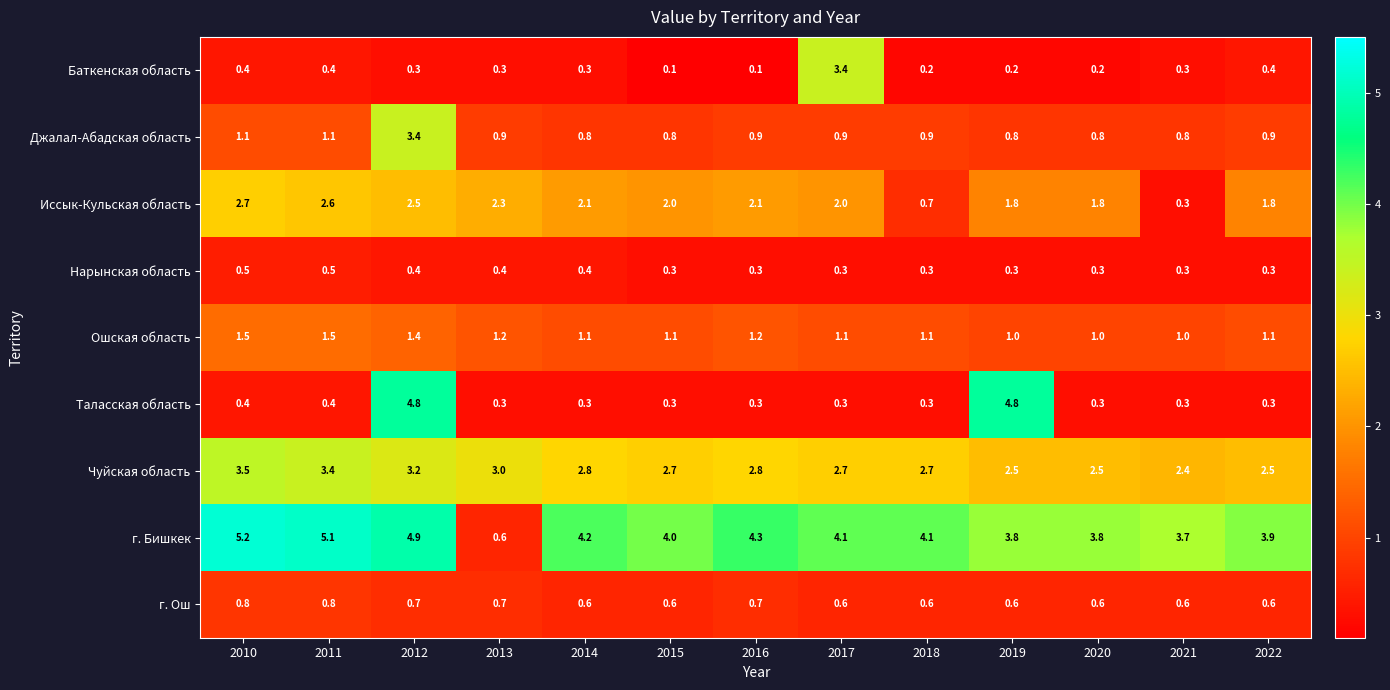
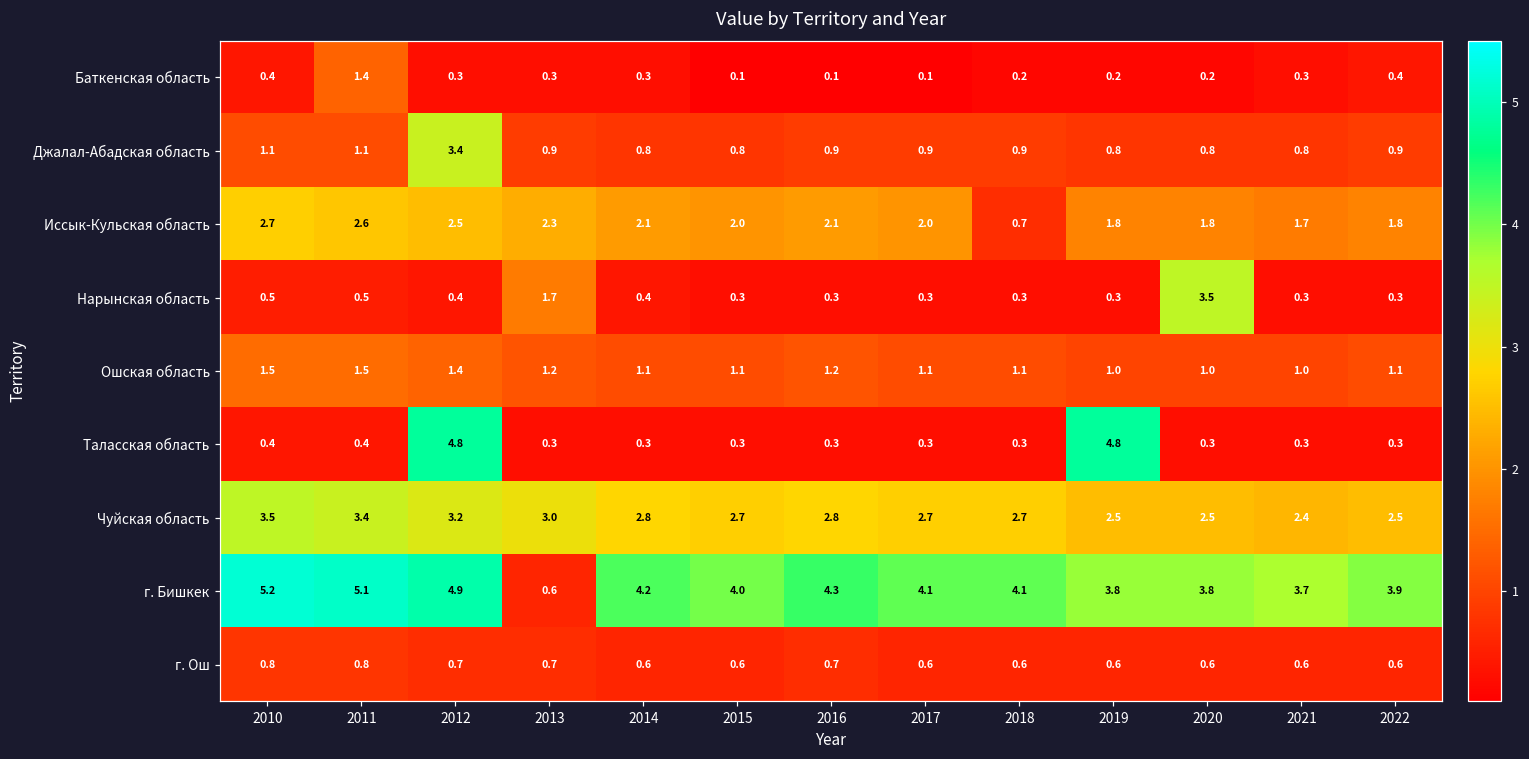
  {
    "Баткенская область": {
      "2010": 0.4,
-     "2011": 0.4,
+     "2011": 1.4,
      "2012": 0.3,
      "2013": 0.3,
      "2014": 0.3,
      "2015": 0.1,
      "2016": 0.1,
-     "2017": 3.4,
+     "2017": 0.1,
      "2018": 0.2,
      "2019": 0.2,
      "2020": 0.2,
      "2021": 0.3,
      "2022": 0.4
    },
    "Джалал-Абадская область": {
      "2010": 1.1,
      "2011": 1.1,
      "2012": 3.4,
      "2013": 0.9,
      "2014": 0.8,
      "2015": 0.8,
      "2016": 0.9,
      "2017": 0.9,
      "2018": 0.9,
      "2019": 0.8,
      "2020": 0.8,
      "2021": 0.8,
      "2022": 0.9
    },
    "Иссык-Кульская область": {
      "2010": 2.7,
      "2011": 2.6,
      "2012": 2.5,
      "2013": 2.3,
      "2014": 2.1,
      "2015": 2.0,
      "2016": 2.1,
      "2017": 2.0,
      "2018": 0.7,
      "2019": 1.8,
      "2020": 1.8,
-     "2021": 0.3,
+     "2021": 1.7,
      "2022": 1.8
    },
    "Нарынская область": {
      "2010": 0.5,
      "2011": 0.5,
      "2012": 0.4,
-     "2013": 0.4,
+     "2013": 1.7,
      "2014": 0.4,
      "2015": 0.3,
      "2016": 0.3,
      "2017": 0.3,
      "2018": 0.3,
      "2019": 0.3,
-     "2020": 0.3,
+     "2020": 3.5,
      "2021": 0.3,
      "2022": 0.3
    },
    "Ошская область": {
      "2010": 1.5,
      "2011": 1.5,
      "2012": 1.4,
      "2013": 1.2,
      "2014": 1.1,
      "2015": 1.1,
      "2016": 1.2,
      "2017": 1.1,
      "2018": 1.1,
      "2019": 1.0,
      "2020": 1.0,
      "2021": 1.0,
      "2022": 1.1
    },
    "Таласская область": {
      "2010": 0.4,
      "2011": 0.4,
      "2012": 4.8,
      "2013": 0.3,
      "2014": 0.3,
      "2015": 0.3,
      "2016": 0.3,
      "2017": 0.3,
      "2018": 0.3,
      "2019": 4.8,
      "2020": 0.3,
      "2021": 0.3,
      "2022": 0.3
    },
    "Чуйская область": {
      "2010": 3.5,
      "2011": 3.4,
      "2012": 3.2,
      "2013": 3.0,
      "2014": 2.8,
      "2015": 2.7,
      "2016": 2.8,
      "2017": 2.7,
      "2018": 2.7,
      "2019": 2.5,
      "2020": 2.5,
      "2021": 2.4,
      "2022": 2.5
    },
    "г. Бишкек": {
      "2010": 5.2,
      "2011": 5.1,
      "2012": 4.9,
      "2013": 0.6,
      "2014": 4.2,
      "2015": 4.0,
      "2016": 4.3,
      "2017": 4.1,
      "2018": 4.1,
      "2019": 3.8,
      "2020": 3.8,
      "2021": 3.7,
      "2022": 3.9
    },
    "г. Ош": {
      "2010": 0.8,
      "2011": 0.8,
      "2012": 0.7,
      "2013": 0.7,
      "2014": 0.6,
      "2015": 0.6,
      "2016": 0.7,
      "2017": 0.6,
      "2018": 0.6,
      "2019": 0.6,
      "2020": 0.6,
      "2021": 0.6,
      "2022": 0.6
    }
  }
